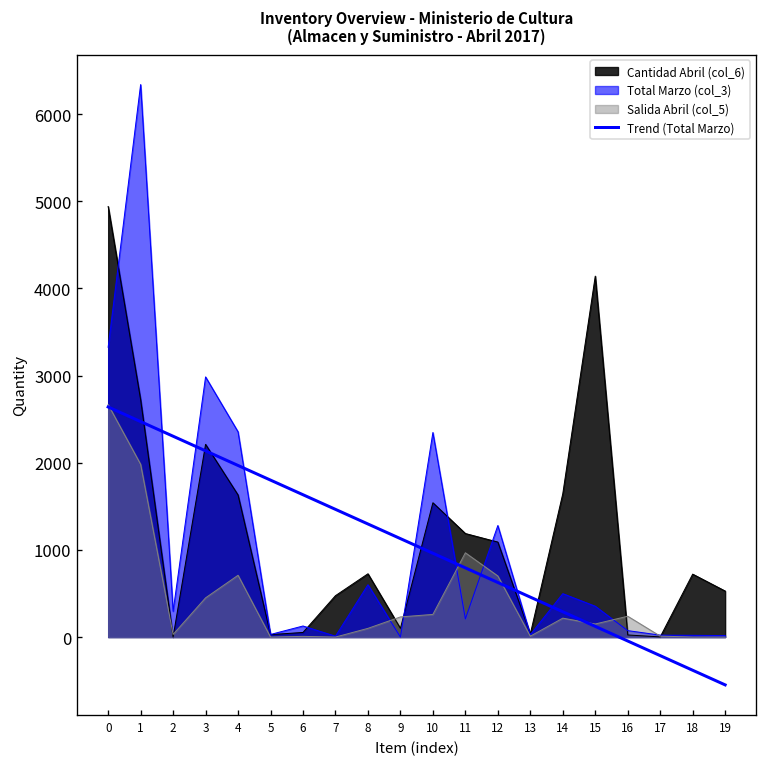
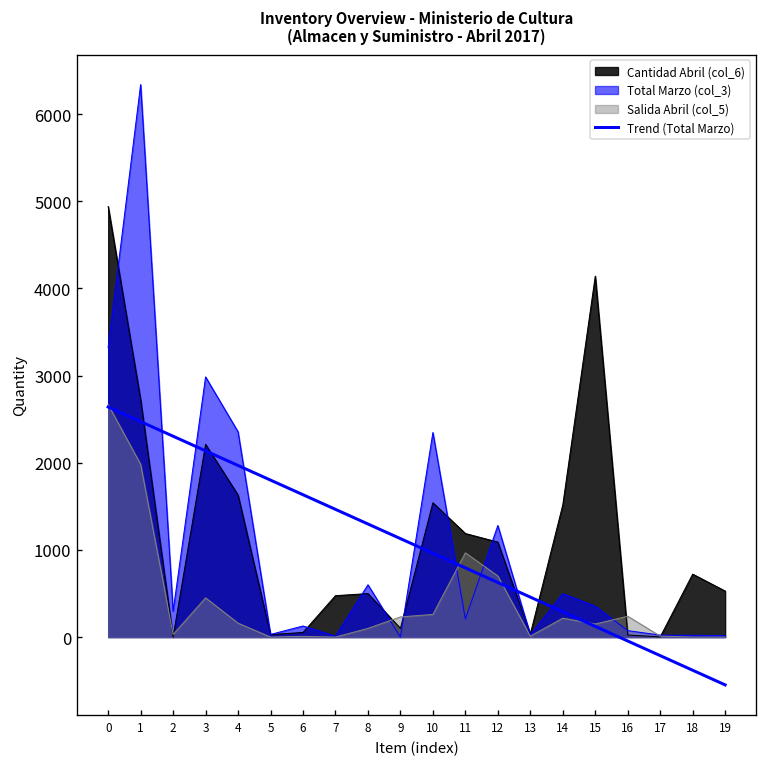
  {
    "Cantidad Abril (col_6)": {
      "0": 4900,
      "1": 2700,
      "3": 2200,
      "4": 1600,
      "6": 100,
      "7": 500,
-     "8": 700,
+     "8": 500,
      "9": 100,
      "10": 1500,
      "11": 1200,
      "12": 1100,
-     "14": 1600,
+     "14": 1500,
      "15": 4100,
      "16": 0,
      "18": 700,
      "19": 500
    },
    "Salida Abril (col_5)": {
      "1": 2000,
      "3": 500,
-     "4": 700,
+     "4": 200,
      "6": 0,
      "8": 100,
      "9": 200,
      "10": 300,
      "11": 1000,
      "12": 700,
      "14": 200,
      "16": 200
    }
  }
